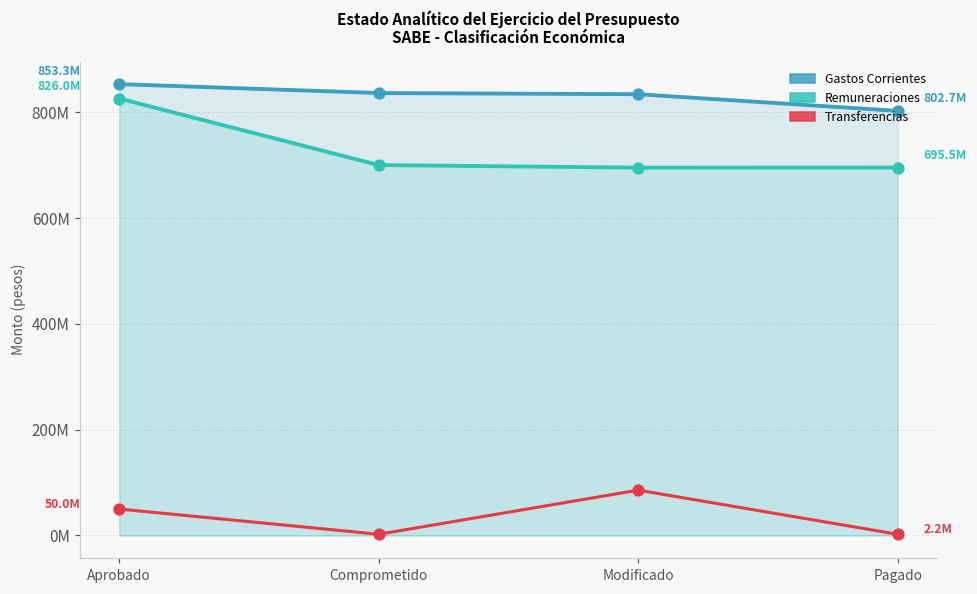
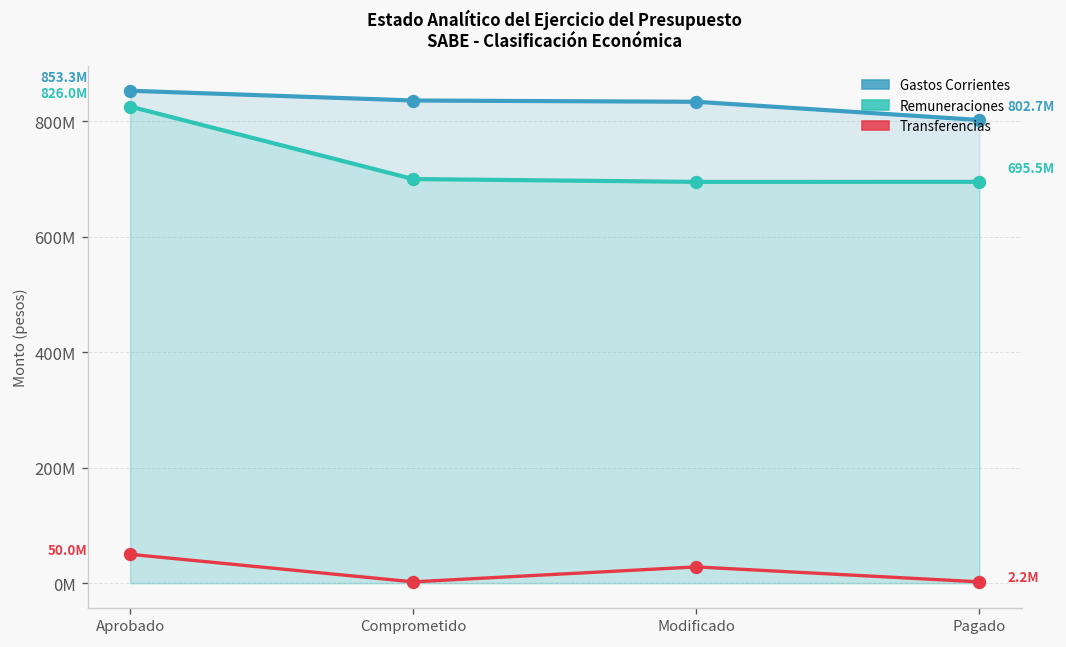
  {
    "Transferencias": {
      "Aprobado": 50000000,
      "Comprometido": 0,
-     "Modificado": 90000000
+     "Modificado": 30000000
    }
  }
